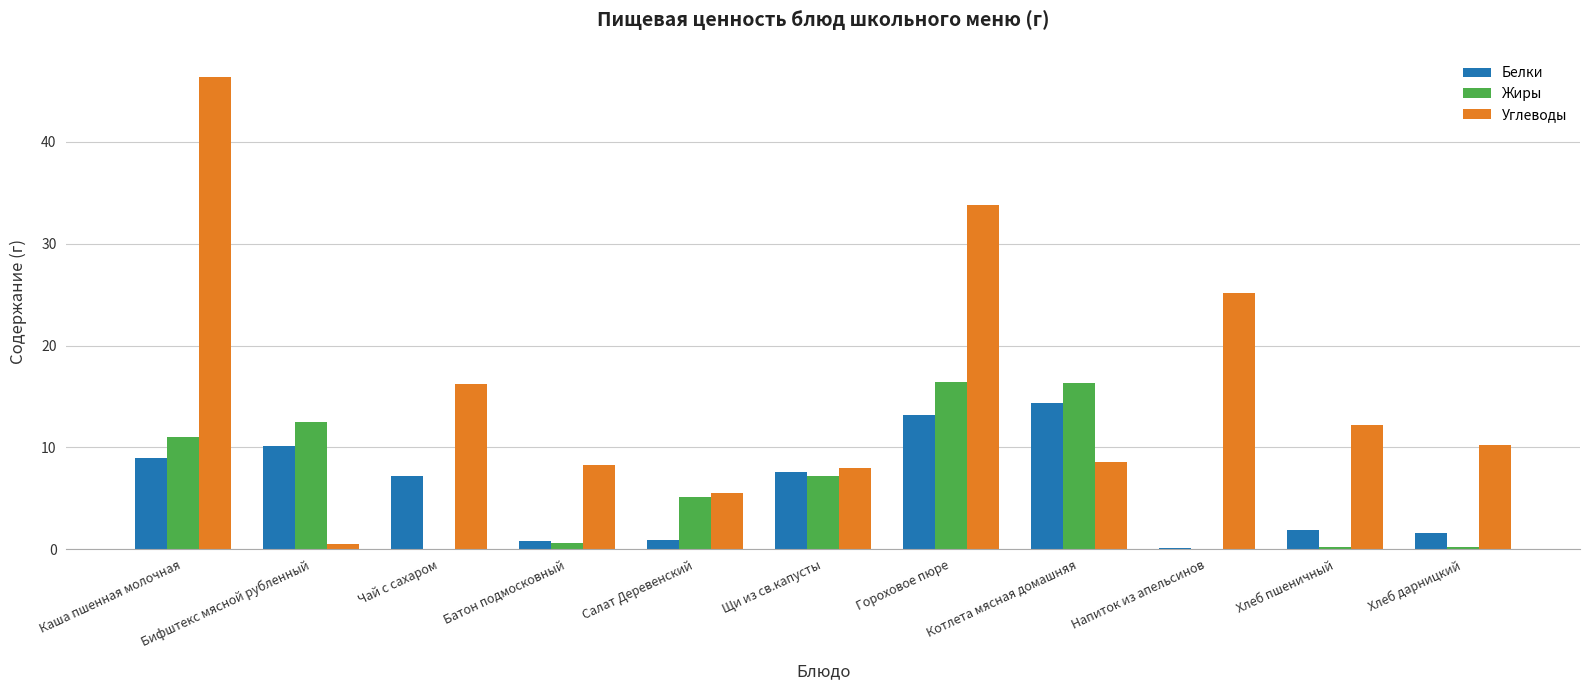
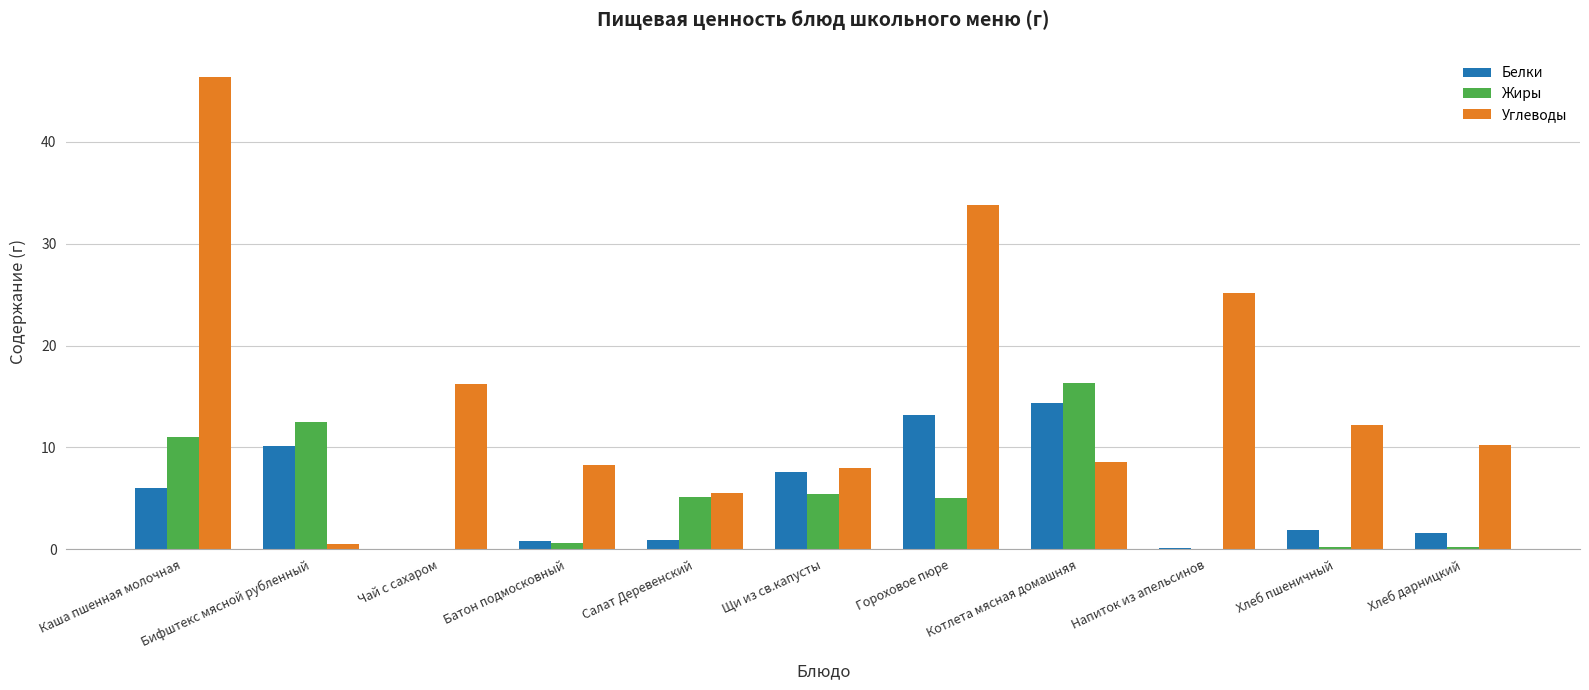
  {
    "Белки": {
-     "Каша пшенная молочная": 9.0,
+     "Каша пшенная молочная": 6.1,
      "Бифштекс мясной рубленный": 10.2,
-     "Чай с сахаром": 7.2,
+     "Чай с сахаром": 0.1,
      "Батон подмосковный": 0.8,
      "Салат Деревенский": 0.9,
      "Щи из св.капусты": 7.6,
      "Гороховое пюре": 13.2,
      "Котлета мясная домашняя": 14.4,
      "Хлеб пшеничный": 1.9,
      "Хлеб дарницкий": 1.6
    },
    "Жиры": {
      "Каша пшенная молочная": 11.1,
      "Бифштекс мясной рубленный": 12.5,
      "Батон подмосковный": 0.6,
      "Салат Деревенский": 5.2,
-     "Щи из св.капусты": 7.2,
-     "Гороховое пюре": 16.4,
+     "Щи из св.капусты": 5.4,
+     "Гороховое пюре": 5.0,
      "Котлета мясная домашняя": 16.3,
      "Напиток из апельсинов": 0.0,
      "Хлеб пшеничный": 0.3,
      "Хлеб дарницкий": 0.3
    },
    "Углеводы": {
      "Каша пшенная молочная": 46.3,
      "Бифштекс мясной рубленный": 0.5,
      "Чай с сахаром": 16.2,
      "Батон подмосковный": 8.3,
      "Салат Деревенский": 5.5,
      "Щи из св.капусты": 7.9,
      "Гороховое пюре": 33.8,
      "Котлета мясная домашняя": 8.6,
      "Напиток из апельсинов": 25.2,
      "Хлеб пшеничный": 12.3,
      "Хлеб дарницкий": 10.3
    }
  }
